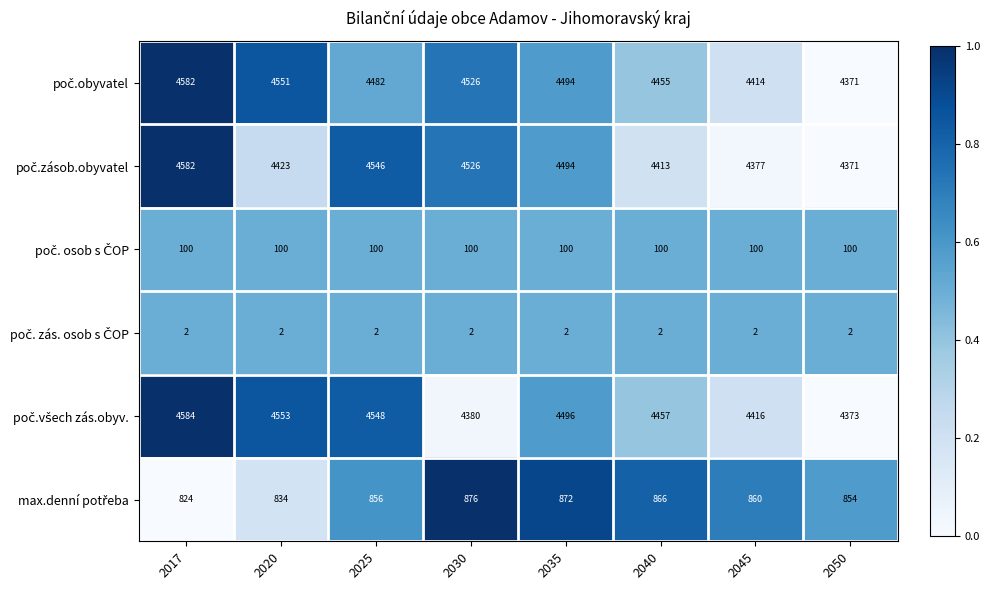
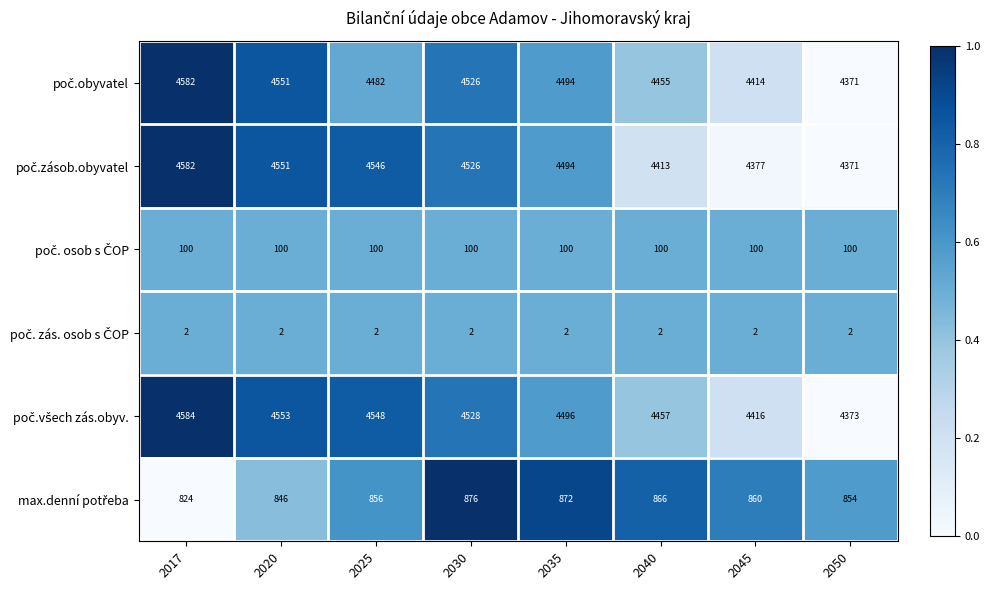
  {
    "poč.obyvatel": {
      "2017": 4582,
      "2020": 4551,
      "2025": 4482,
      "2030": 4526,
      "2035": 4494,
      "2040": 4455,
      "2045": 4414,
      "2050": 4371
    },
    "poč.zásob.obyvatel": {
      "2017": 4582,
-     "2020": 4423,
+     "2020": 4551,
      "2025": 4546,
      "2030": 4526,
      "2035": 4494,
      "2040": 4413,
      "2045": 4377,
      "2050": 4371
    },
    "poč. osob s ČOP": {
      "2017": 100,
      "2020": 100,
      "2025": 100,
      "2030": 100,
      "2035": 100,
      "2040": 100,
      "2045": 100,
      "2050": 100
    },
    "poč. zás. osob s ČOP": {
      "2017": 2,
      "2020": 2,
      "2025": 2,
      "2030": 2,
      "2035": 2,
      "2040": 2,
      "2045": 2,
      "2050": 2
    },
    "poč.všech zás.obyv.": {
      "2017": 4584,
      "2020": 4553,
      "2025": 4548,
-     "2030": 4380,
+     "2030": 4528,
      "2035": 4496,
      "2040": 4457,
      "2045": 4416,
      "2050": 4373
    },
    "max.denní potřeba": {
      "2017": 824,
-     "2020": 834,
+     "2020": 846,
      "2025": 856,
      "2030": 876,
      "2035": 872,
      "2040": 866,
      "2045": 860,
      "2050": 854
    }
  }
